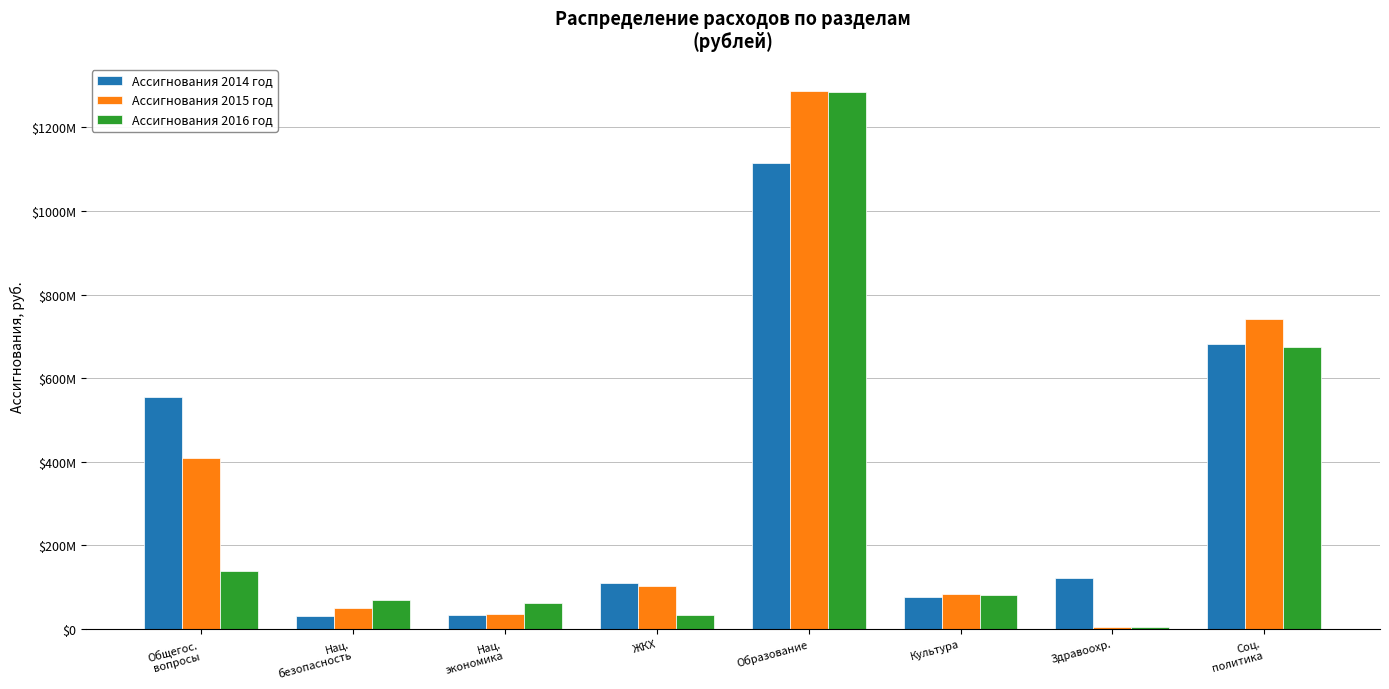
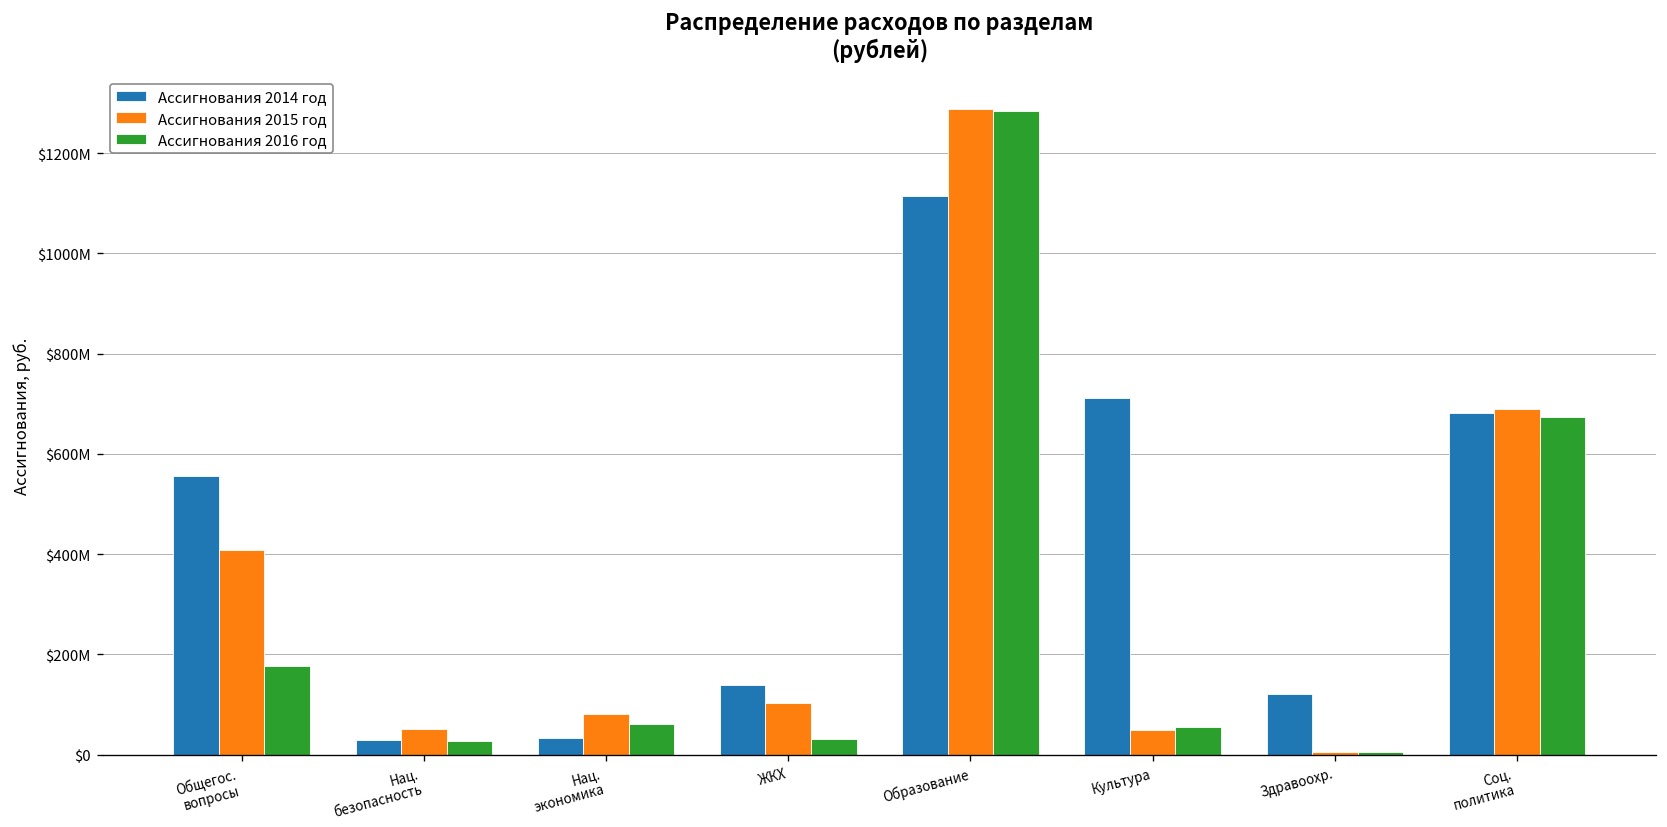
  {
    "Ассигнования 2014 год": {
      "Общегос. вопросы": "$560000000",
      "Нац. безопасность": "$30000000",
      "Нац. экономика": "$30000000",
-     "ЖКХ": "$110000000",
+     "ЖКХ": "$140000000",
      "Образование": "$1110000000",
-     "Культура": "$80000000",
+     "Культура": "$710000000",
      "Здравоохр.": "$120000000",
      "Соц. политика": "$680000000"
    },
    "Ассигнования 2015 год": {
      "Общегос. вопросы": "$410000000",
      "Нац. безопасность": "$50000000",
-     "Нац. экономика": "$40000000",
+     "Нац. экономика": "$80000000",
      "ЖКХ": "$100000000",
      "Образование": "$1290000000",
-     "Культура": "$80000000",
-     "Соц. политика": "$740000000"
+     "Культура": "$50000000",
+     "Соц. политика": "$690000000"
    },
    "Ассигнования 2016 год": {
-     "Общегос. вопросы": "$140000000",
-     "Нац. безопасность": "$70000000",
+     "Общегос. вопросы": "$180000000",
+     "Нац. безопасность": "$30000000",
      "Нац. экономика": "$60000000",
      "ЖКХ": "$30000000",
      "Образование": "$1280000000",
-     "Культура": "$80000000",
+     "Культура": "$60000000",
      "Соц. политика": "$670000000"
    }
  }
